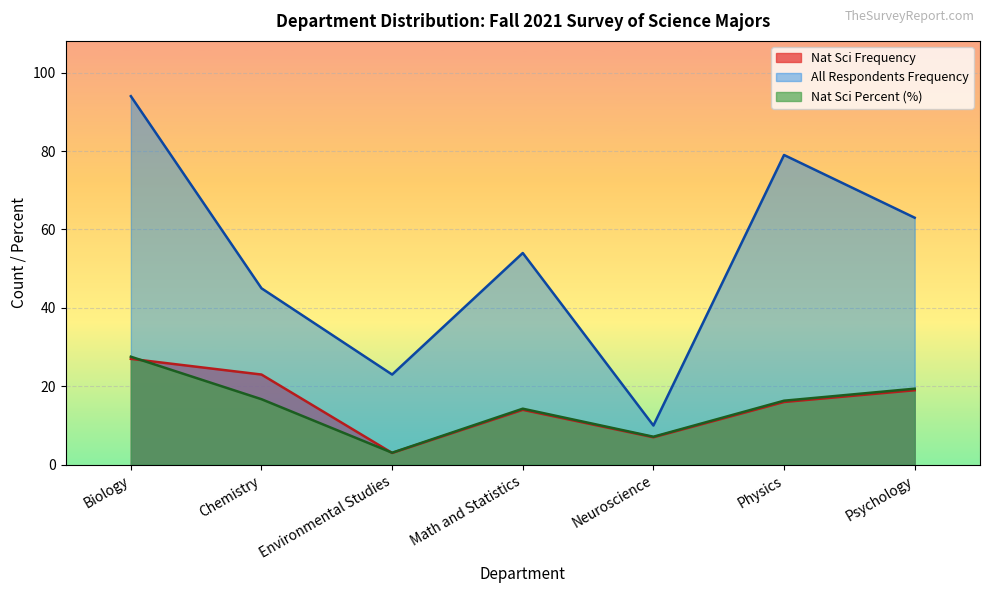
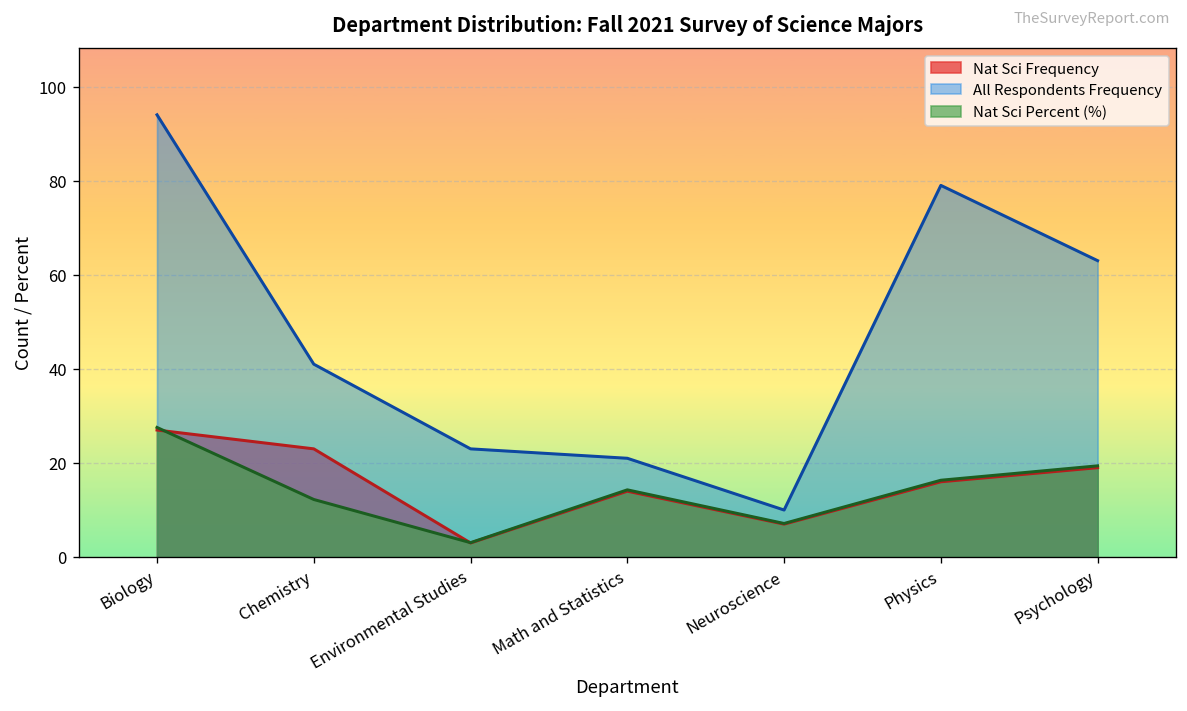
  {
    "Nat Sci Frequency": {
      "Chemistry": 23
    },
    "All Respondents Frequency": {
      "Biology": 94,
-     "Chemistry": 45,
+     "Chemistry": 41,
      "Environmental Studies": 23,
-     "Math and Statistics": 54,
+     "Math and Statistics": 21,
      "Neuroscience": 10,
      "Physics": 79,
      "Psychology": 63
    },
    "Nat Sci Percent (%)": {
-     "Chemistry": 17
+     "Chemistry": 12
    }
  }
